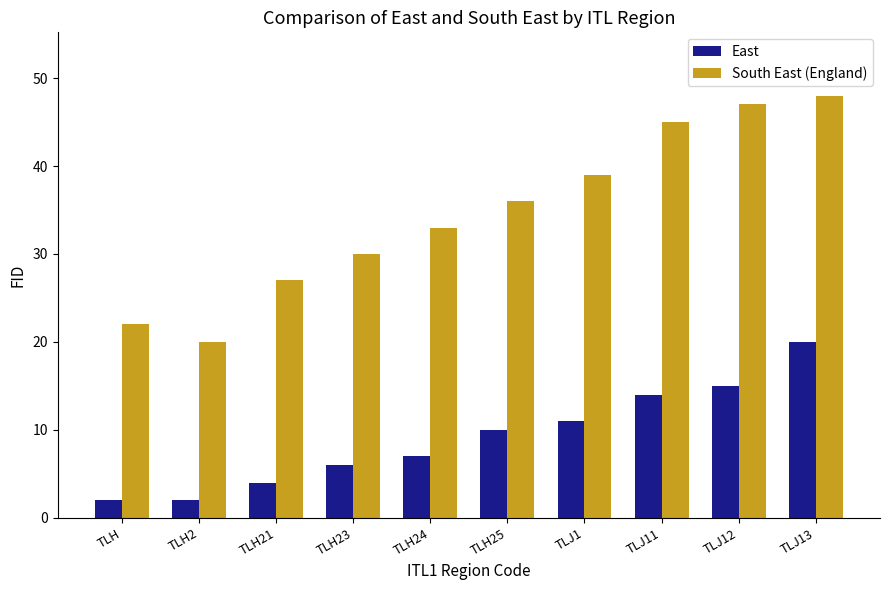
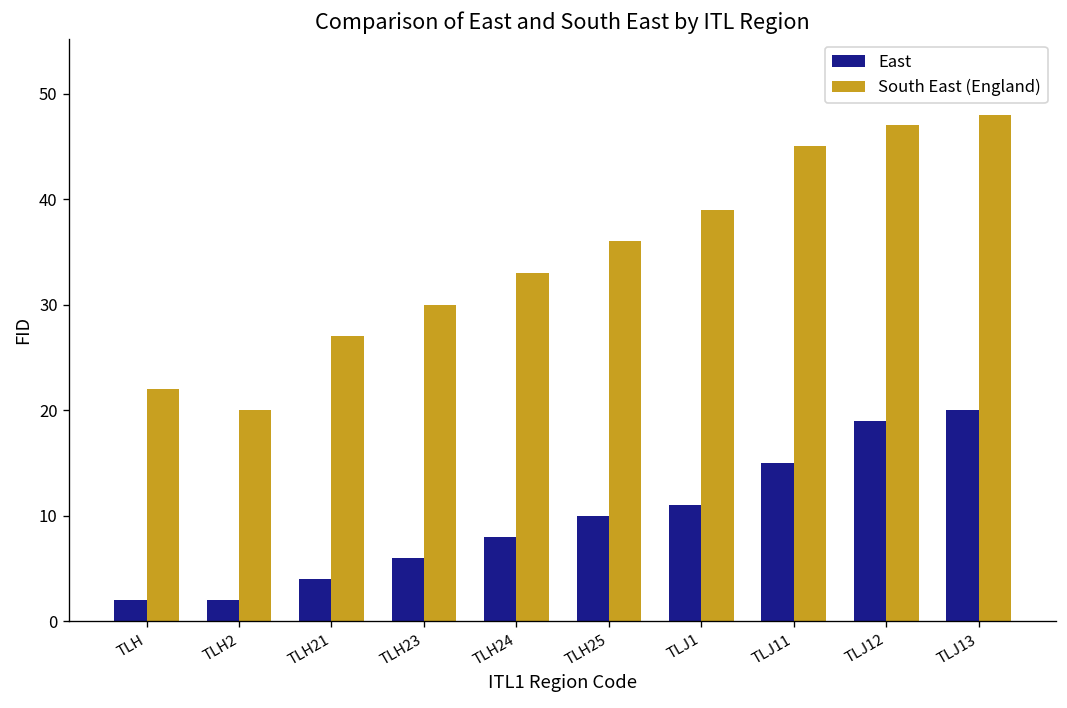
  {
    "East": {
      "TLH": 2,
      "TLH2": 2,
      "TLH21": 4,
      "TLH23": 6,
-     "TLH24": 7,
+     "TLH24": 8,
      "TLH25": 10,
      "TLJ1": 11,
-     "TLJ11": 14,
-     "TLJ12": 15,
+     "TLJ11": 15,
+     "TLJ12": 19,
      "TLJ13": 20
    },
    "South East (England)": {
      "TLH": 22,
      "TLH2": 20,
      "TLH21": 27,
      "TLH23": 30,
      "TLH24": 33,
      "TLH25": 36,
      "TLJ1": 39,
      "TLJ11": 45,
      "TLJ12": 47,
      "TLJ13": 48
    }
  }
